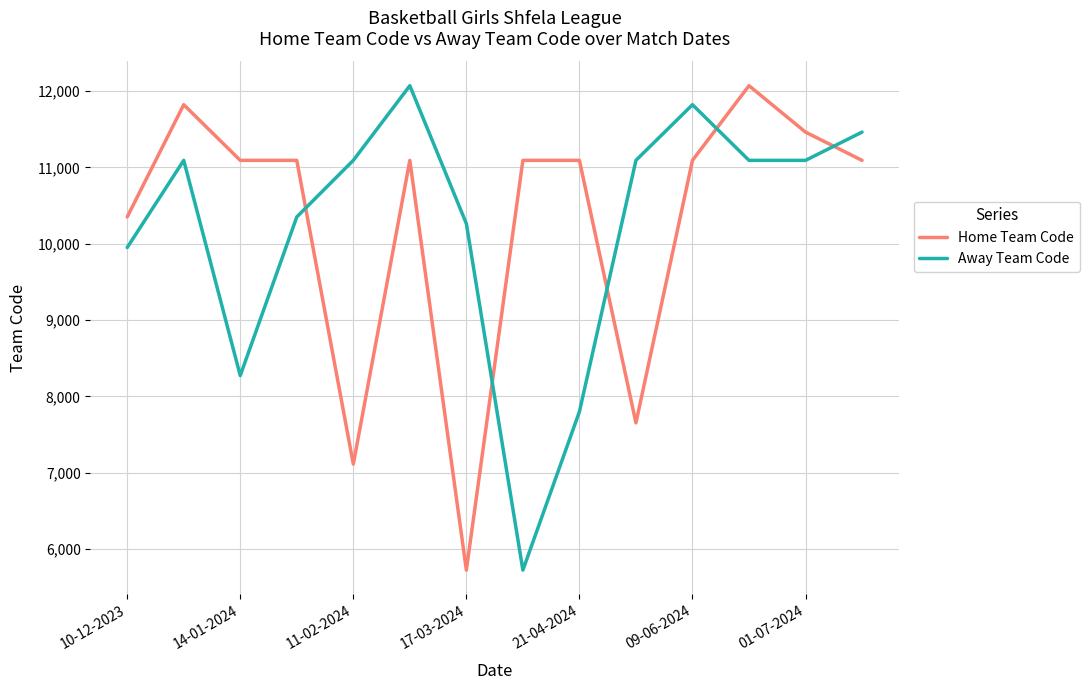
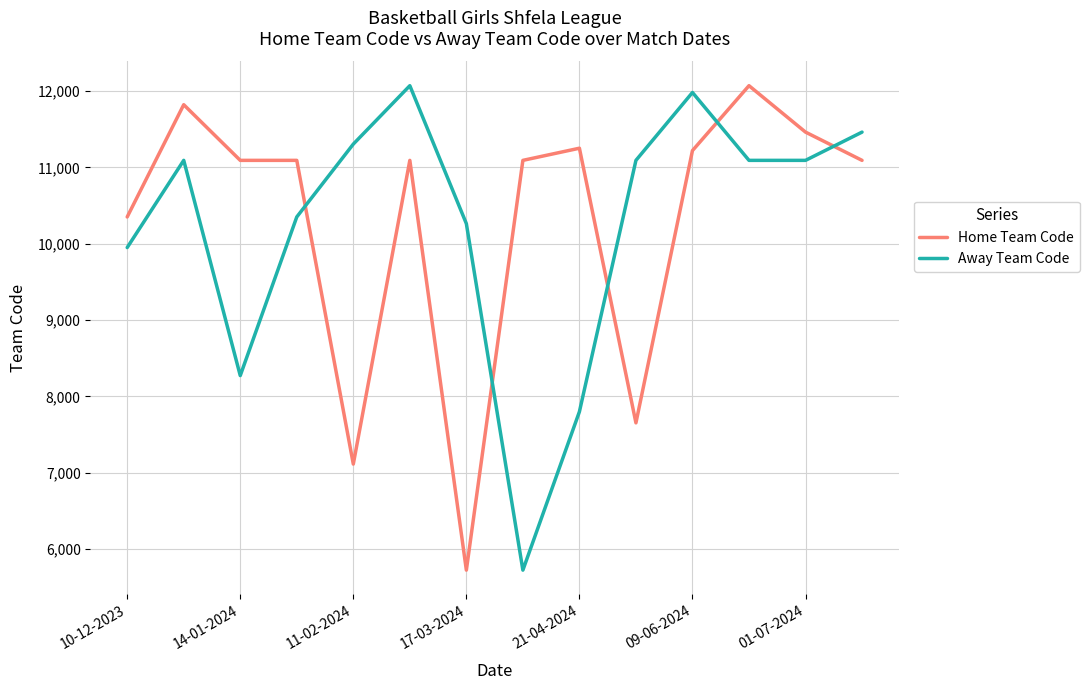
  {
    "Home Team Code": {
      "10-12-2023": "10,400",
      "14-01-2024": "11,100",
      "11-02-2024": "7,100",
      "17-03-2024": "5,700",
-     "21-04-2024": "11,100",
-     "09-06-2024": "11,100"
+     "21-04-2024": "11,300",
+     "09-06-2024": "11,200"
    },
    "Away Team Code": {
      "10-12-2023": "9,900",
      "14-01-2024": "8,300",
-     "11-02-2024": "11,100",
+     "11-02-2024": "11,300",
      "17-03-2024": "10,300",
      "21-04-2024": "7,800",
-     "09-06-2024": "11,800"
+     "09-06-2024": "12,000"
    }
  }
